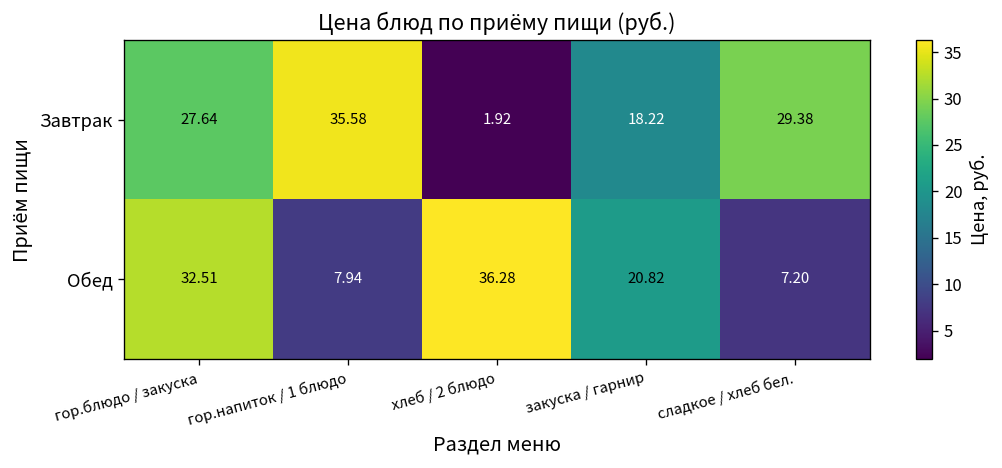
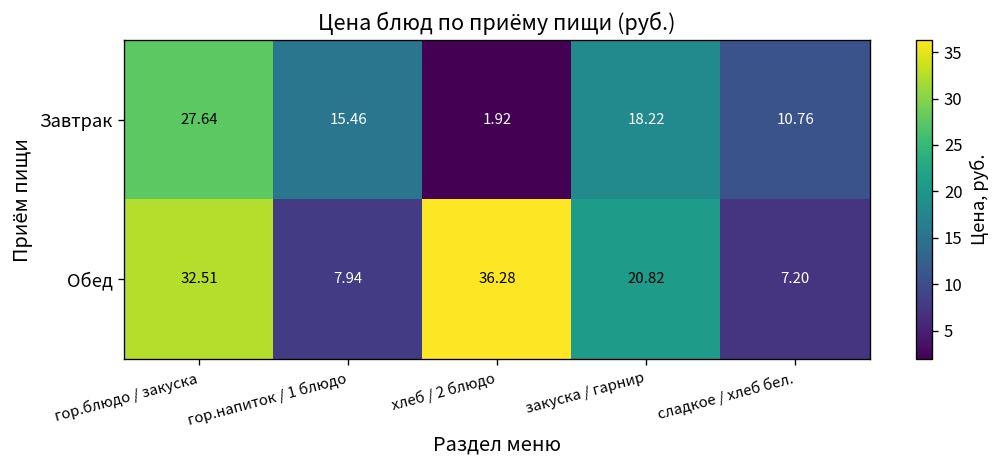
  {
    "Завтрак": {
      "гор.блюдо / закуска": 27.64,
-     "гор.напиток / 1 блюдо": 35.58,
+     "гор.напиток / 1 блюдо": 15.46,
      "хлеб / 2 блюдо": 1.92,
      "закуска / гарнир": 18.22,
-     "сладкое / хлеб бел.": 29.38
+     "сладкое / хлеб бел.": 10.76
    },
    "Обед": {
      "гор.блюдо / закуска": 32.51,
      "гор.напиток / 1 блюдо": 7.94,
      "хлеб / 2 блюдо": 36.28,
      "закуска / гарнир": 20.82,
      "сладкое / хлеб бел.": 7.20
    }
  }
